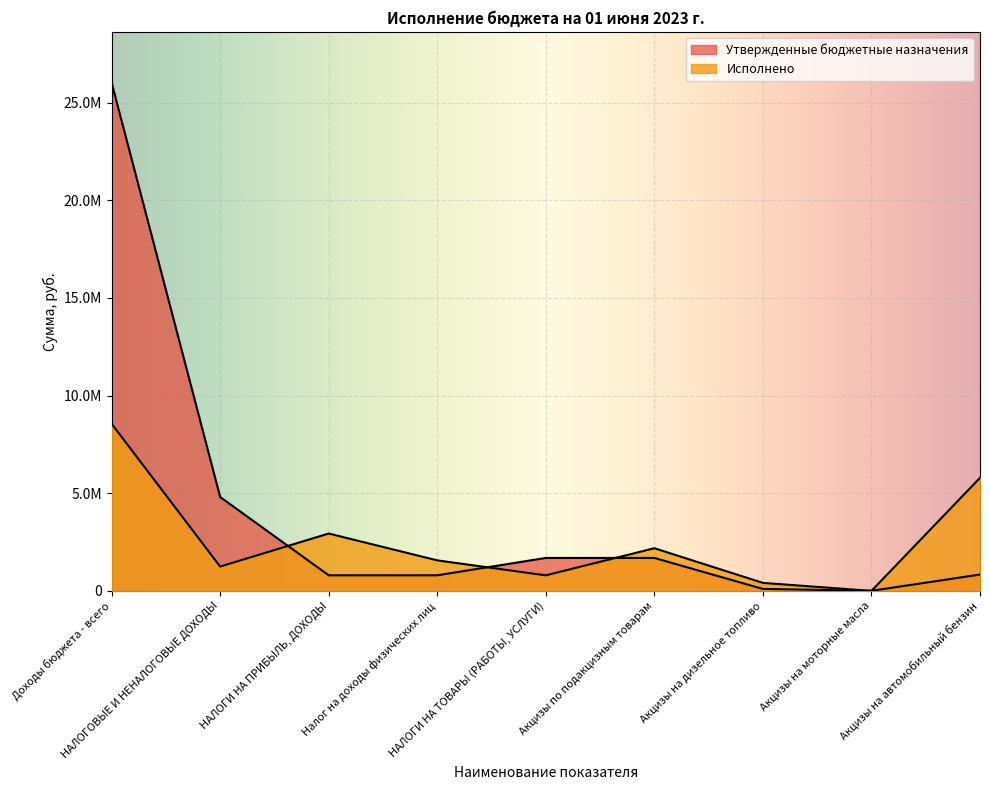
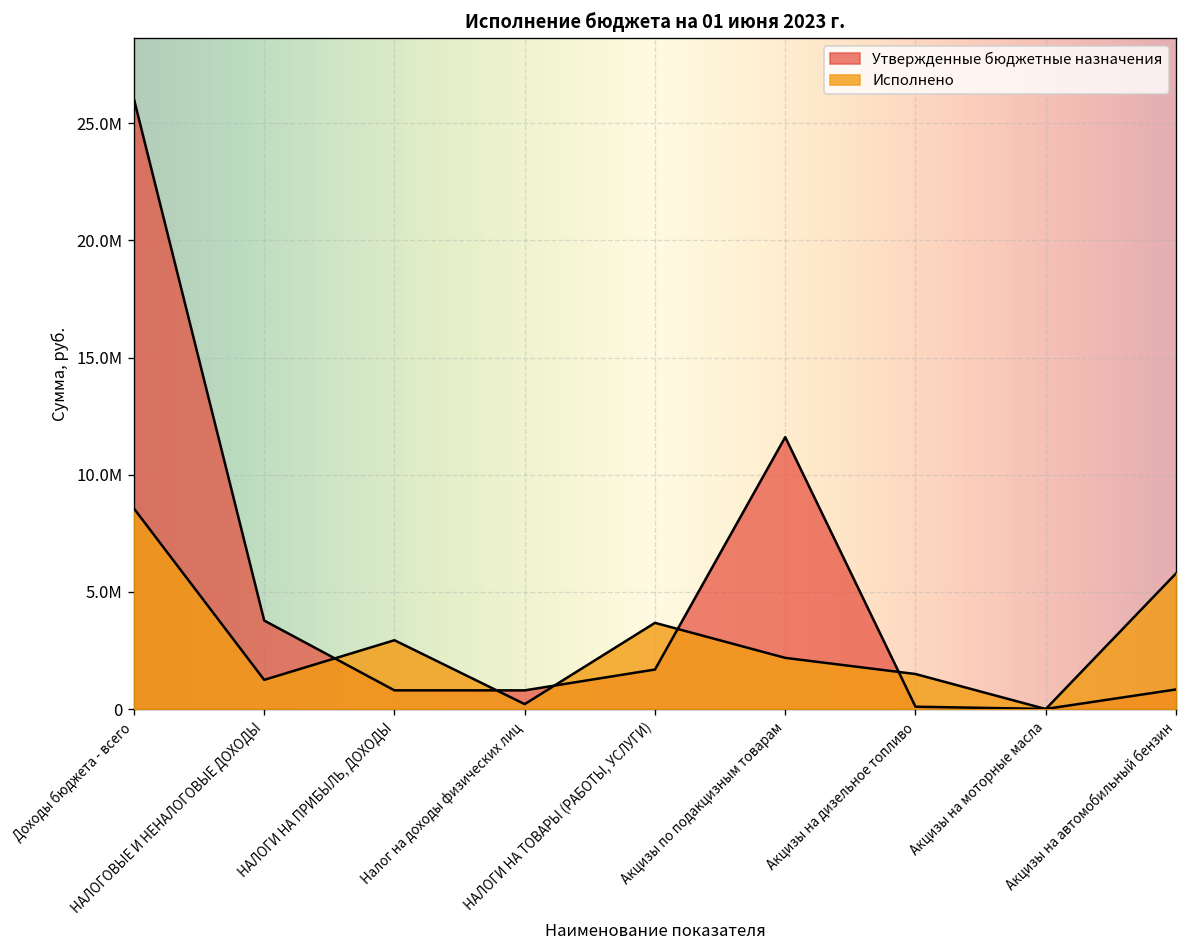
  {
    "Утвержденные бюджетные назначения": {
      "Доходы бюджета - всего": 26000000,
-     "НАЛОГОВЫЕ И НЕНАЛОГОВЫЕ ДОХОДЫ": 4800000,
+     "НАЛОГОВЫЕ И НЕНАЛОГОВЫЕ ДОХОДЫ": 3800000,
      "НАЛОГИ НА ПРИБЫЛЬ, ДОХОДЫ": 800000,
      "Налог на доходы физических лиц": 800000,
      "НАЛОГИ НА ТОВАРЫ (РАБОТЫ, УСЛУГИ)": 1700000,
-     "Акцизы по подакцизным товарам": 1700000,
+     "Акцизы по подакцизным товарам": 11600000,
      "Акцизы на дизельное топливо": 100000,
      "Акцизы на автомобильный бензин": 800000
    },
    "Исполнено": {
      "Доходы бюджета - всего": 8600000,
      "НАЛОГОВЫЕ И НЕНАЛОГОВЫЕ ДОХОДЫ": 1200000,
      "НАЛОГИ НА ПРИБЫЛЬ, ДОХОДЫ": 2900000,
-     "Налог на доходы физических лиц": 1600000,
-     "НАЛОГИ НА ТОВАРЫ (РАБОТЫ, УСЛУГИ)": 800000,
+     "Налог на доходы физических лиц": 200000,
+     "НАЛОГИ НА ТОВАРЫ (РАБОТЫ, УСЛУГИ)": 3700000,
      "Акцизы по подакцизным товарам": 2200000,
-     "Акцизы на дизельное топливо": 400000,
+     "Акцизы на дизельное топливо": 1500000,
      "Акцизы на автомобильный бензин": 5800000
    }
  }
